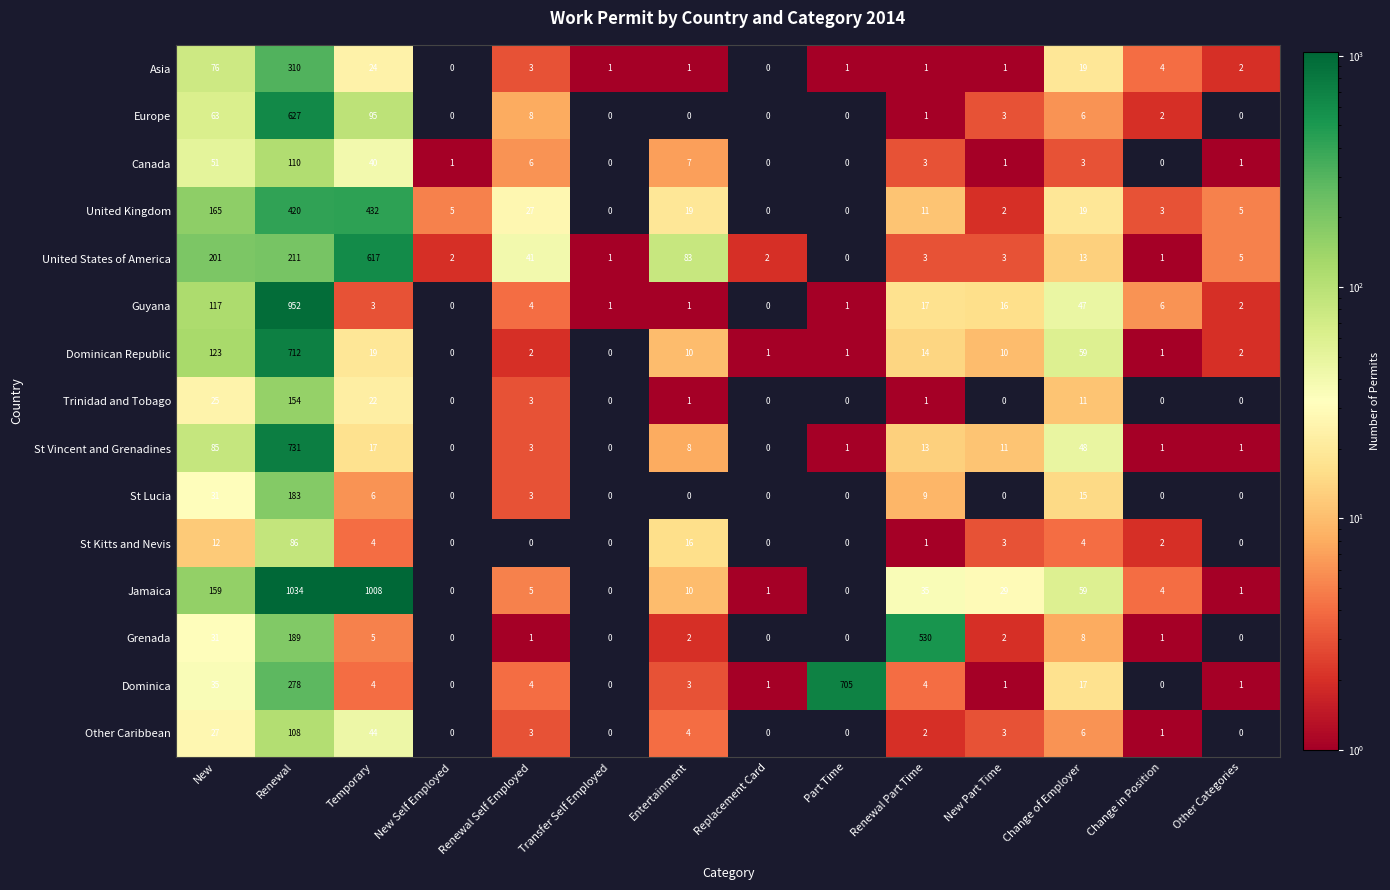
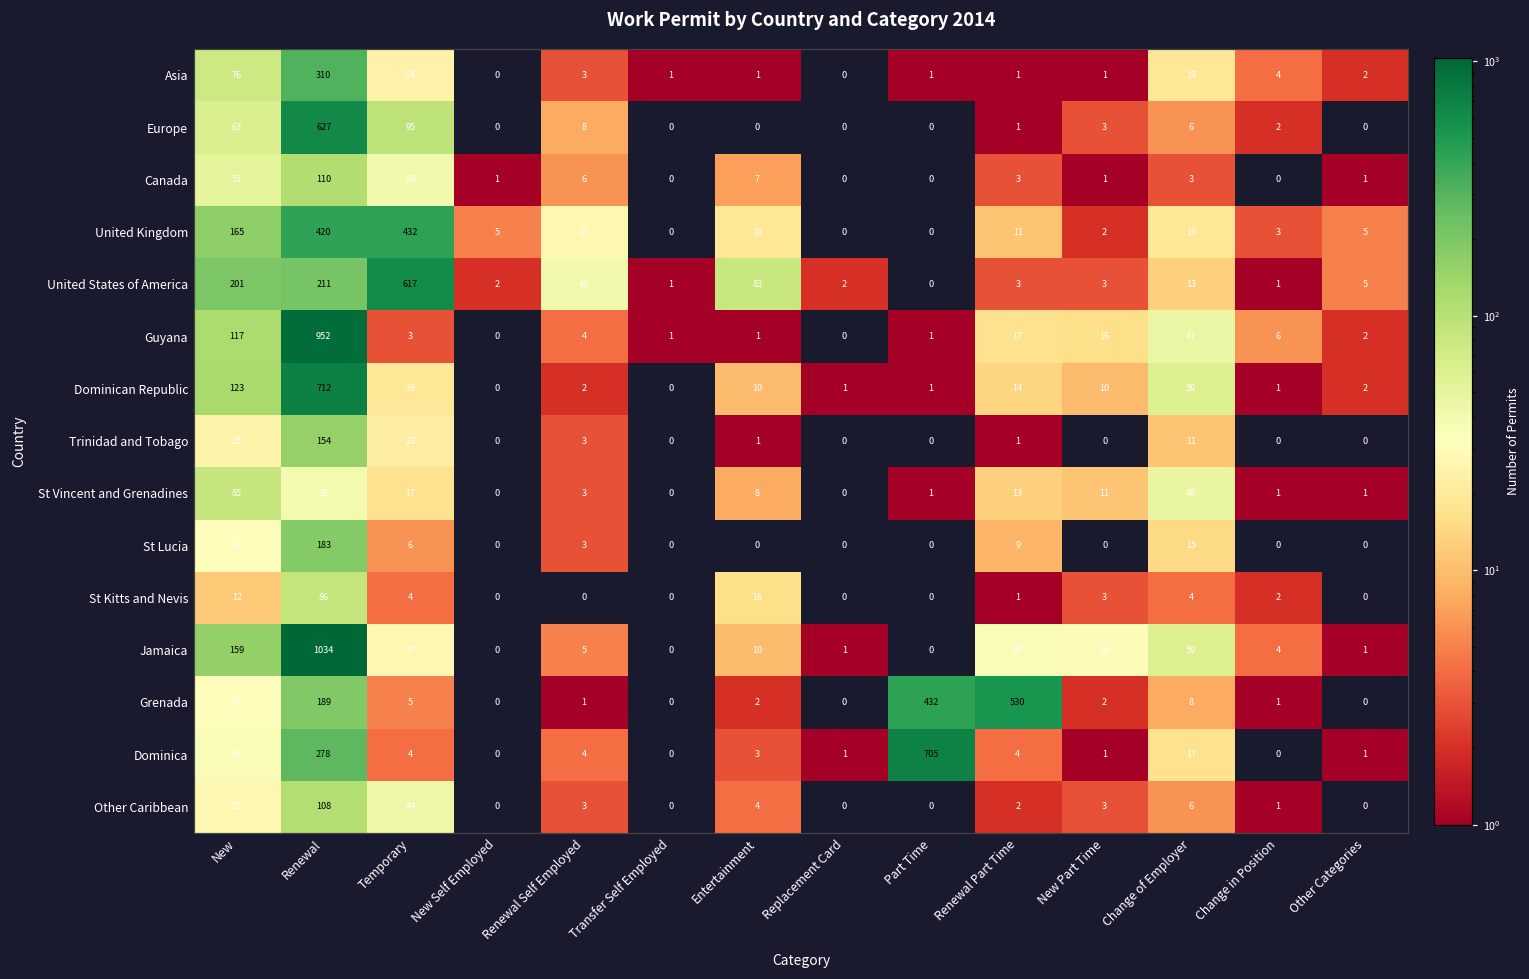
  {
    "St Vincent and Grenadines": {
      "New": 85,
-     "Renewal": 731,
+     "Renewal": 39,
      "Temporary": 17,
      "New Self Employed": 0,
      "Renewal Self Employed": 3,
      "Transfer Self Employed": 0,
      "Entertainment": 8,
      "Replacement Card": 0,
      "Part Time": 1,
      "Renewal Part Time": 13,
      "New Part Time": 11,
      "Change of Employer": 48,
      "Change in Position": 1,
      "Other Categories": 1
    },
    "Jamaica": {
      "New": 159,
      "Renewal": 1034,
-     "Temporary": 1008,
+     "Temporary": 27,
      "New Self Employed": 0,
      "Renewal Self Employed": 5,
      "Transfer Self Employed": 0,
      "Entertainment": 10,
      "Replacement Card": 1,
      "Part Time": 0,
      "Renewal Part Time": 35,
      "New Part Time": 29,
      "Change of Employer": 59,
      "Change in Position": 4,
      "Other Categories": 1
    },
    "Grenada": {
      "New": 31,
      "Renewal": 189,
      "Temporary": 5,
      "New Self Employed": 0,
      "Renewal Self Employed": 1,
      "Transfer Self Employed": 0,
      "Entertainment": 2,
      "Replacement Card": 0,
-     "Part Time": 0,
+     "Part Time": 432,
      "Renewal Part Time": 530,
      "New Part Time": 2,
      "Change of Employer": 8,
      "Change in Position": 1,
      "Other Categories": 0
    }
  }
